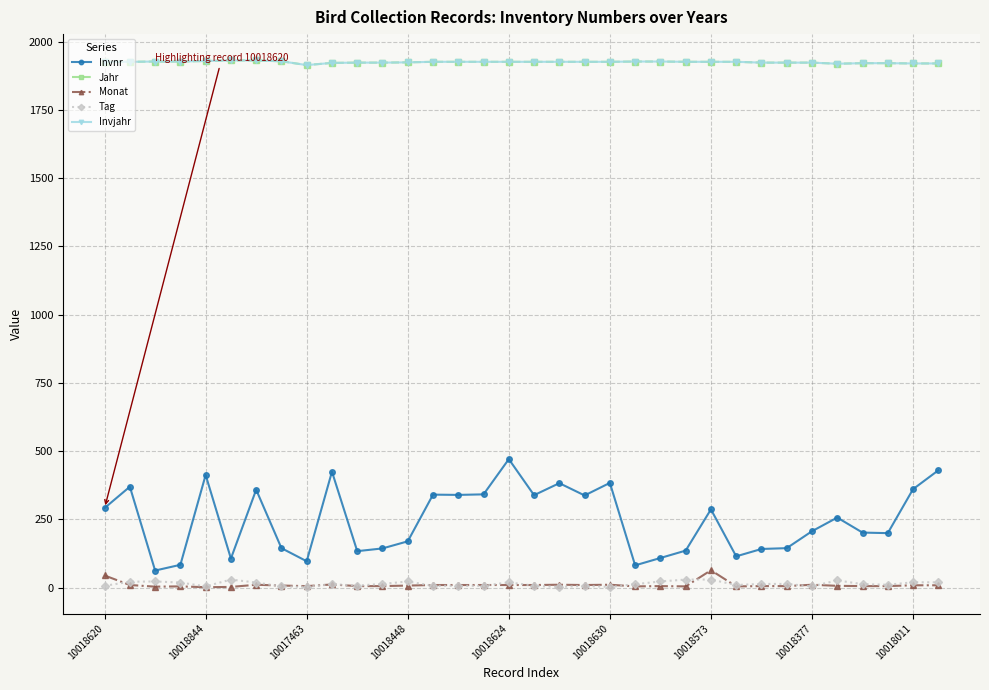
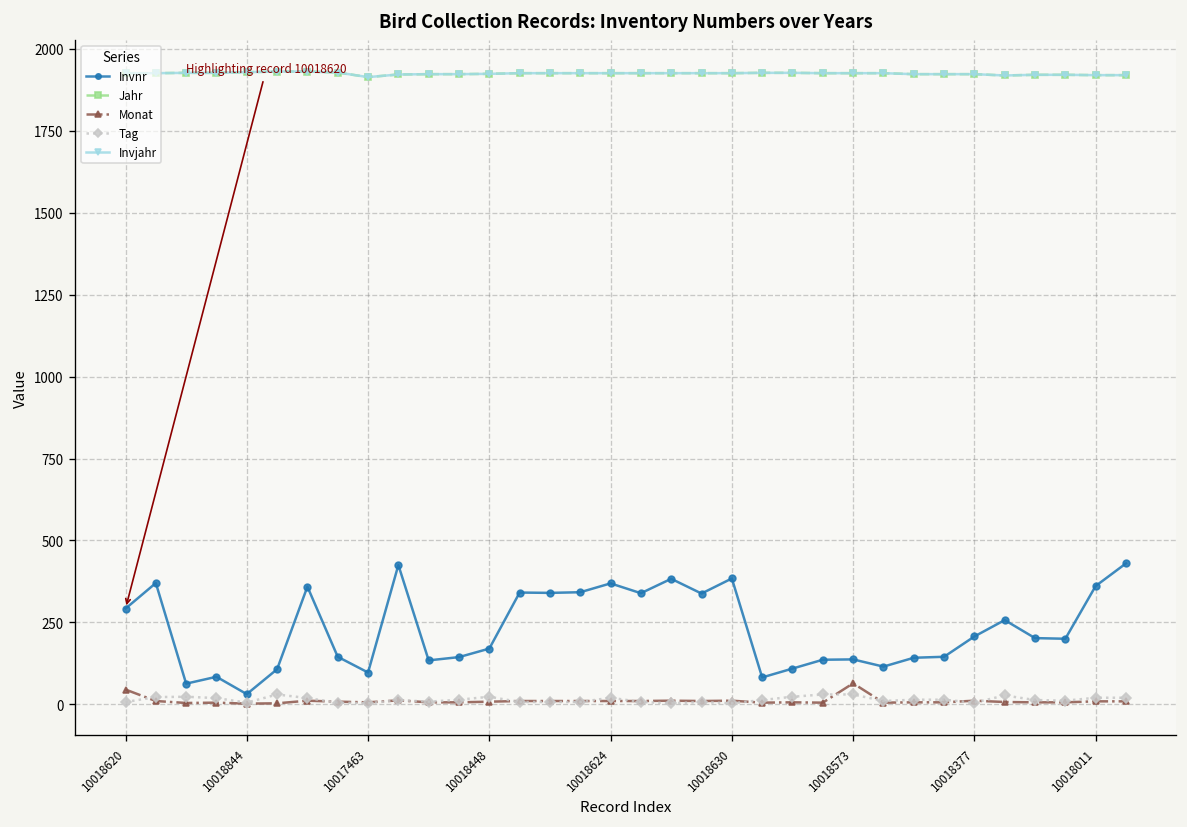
  {
    "Invnr": {
      "10018620": 290,
-     "10018844": 410,
+     "10018844": 30,
      "10017463": 100,
      "10018448": 170,
-     "10018624": 470,
+     "10018624": 370,
      "10018630": 380,
-     "10018573": 290,
+     "10018573": 140,
      "10018377": 210,
      "10018011": 360
    },
    "Monat": {
      "10018620": 50,
      "10018448": 10,
      "10018624": 10,
      "10018573": 60,
      "10018011": 10
    }
  }
